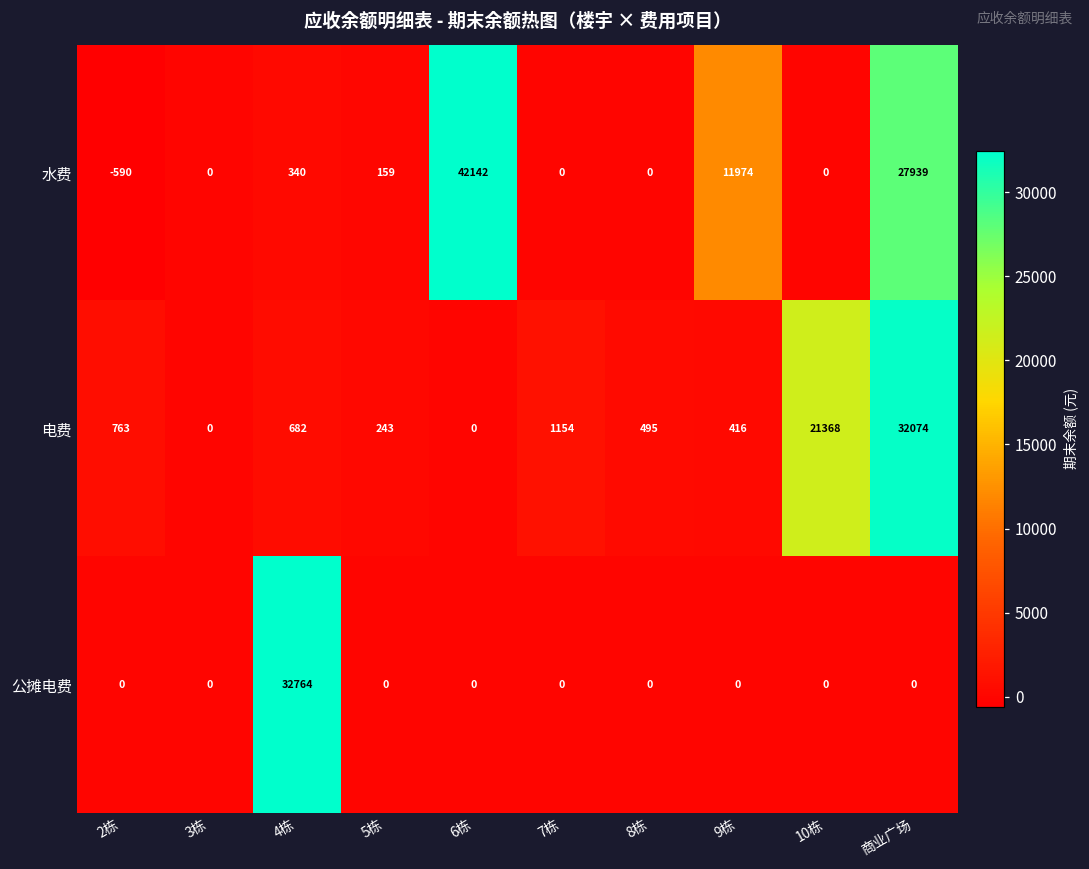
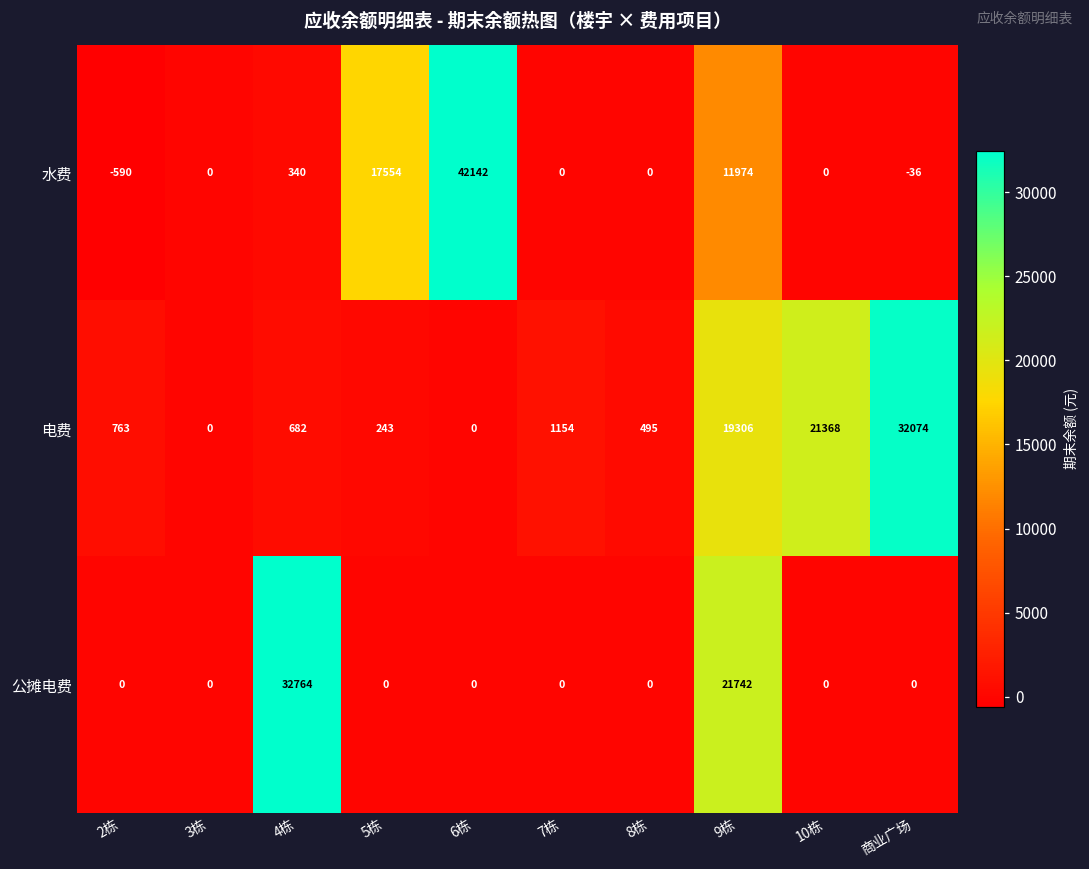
  {
    "水费": {
      "2栋": -590,
      "3栋": 0,
      "4栋": 340,
-     "5栋": 159,
+     "5栋": 17554,
      "6栋": 42142,
      "7栋": 0,
      "8栋": 0,
      "9栋": 11974,
      "10栋": 0,
-     "商业广场": 27939
+     "商业广场": -36
    },
    "电费": {
      "2栋": 763,
      "3栋": 0,
      "4栋": 682,
      "5栋": 243,
      "6栋": 0,
      "7栋": 1154,
      "8栋": 495,
-     "9栋": 416,
+     "9栋": 19306,
      "10栋": 21368,
      "商业广场": 32074
    },
    "公摊电费": {
      "2栋": 0,
      "3栋": 0,
      "4栋": 32764,
      "5栋": 0,
      "6栋": 0,
      "7栋": 0,
      "8栋": 0,
-     "9栋": 0,
+     "9栋": 21742,
      "10栋": 0,
      "商业广场": 0
    }
  }
